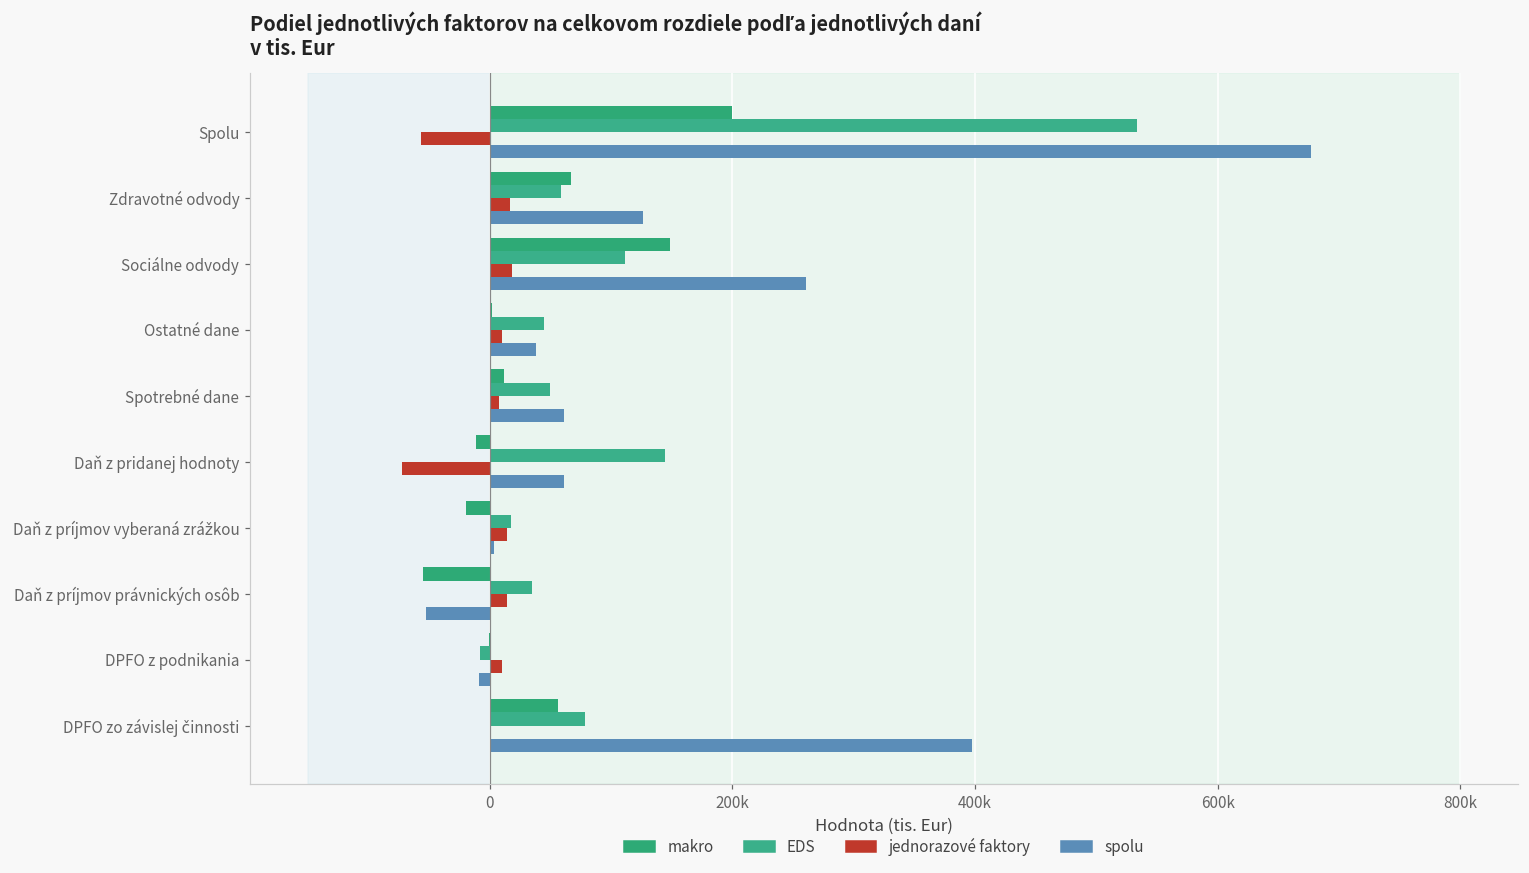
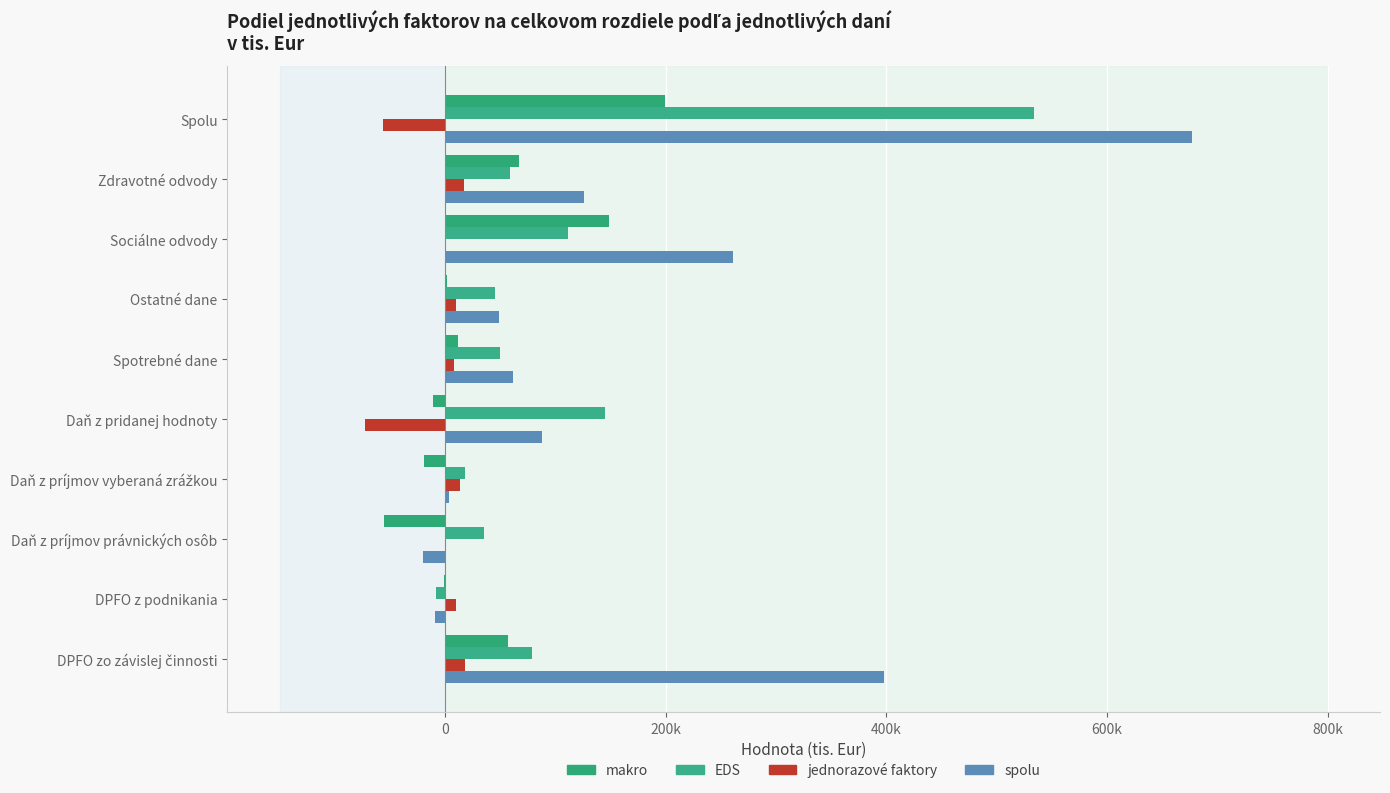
  {
    "jednorazové faktory": {
      "Spolu": -56000,
      "Zdravotné odvody": 17000,
-     "Sociálne odvody": 18000,
+     "Sociálne odvody": 0,
      "Ostatné dane": 10000,
      "Spotrebné dane": 8000,
      "Daň z pridanej hodnoty": -72000,
      "Daň z príjmov vyberaná zrážkou": 14000,
-     "Daň z príjmov právnických osôb": 14000,
+     "Daň z príjmov právnických osôb": 0,
      "DPFO z podnikania": 10000,
-     "DPFO zo závislej činnosti": 0
+     "DPFO zo závislej činnosti": 18000
    },
    "spolu": {
      "Spolu": 677000,
      "Zdravotné odvody": 126000,
      "Sociálne odvody": 261000,
-     "Ostatné dane": 38000,
+     "Ostatné dane": 48000,
      "Spotrebné dane": 61000,
-     "Daň z pridanej hodnoty": 61000,
+     "Daň z pridanej hodnoty": 88000,
      "Daň z príjmov vyberaná zrážkou": 4000,
-     "Daň z príjmov právnických osôb": -53000,
+     "Daň z príjmov právnických osôb": -20000,
      "DPFO z podnikania": -9000,
      "DPFO zo závislej činnosti": 398000
    }
  }
